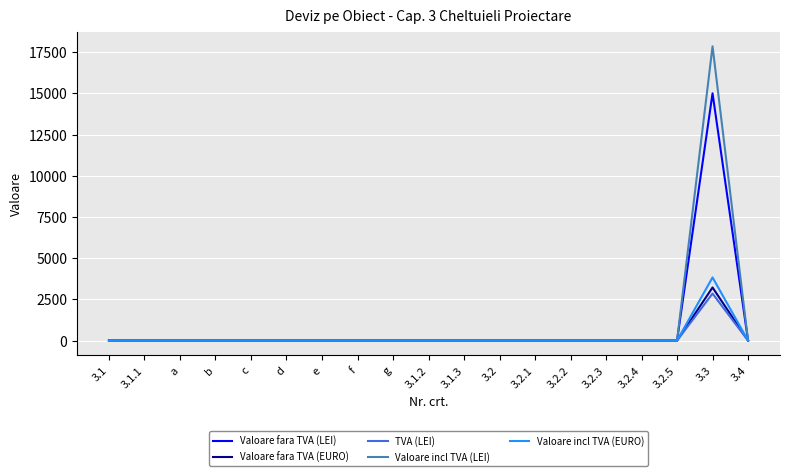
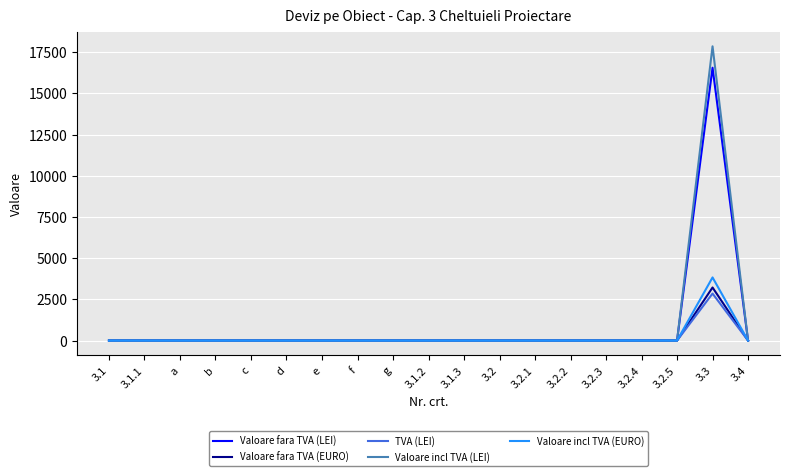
  {
    "Valoare fara TVA (LEI)": {
-     "3.3": 15000
+     "3.3": 16600
    },
    "Valoare fara TVA (EURO)": {
      "3.3": 3200
    },
    "Valoare incl TVA (EURO)": {
      "3.3": 3800
    }
  }
